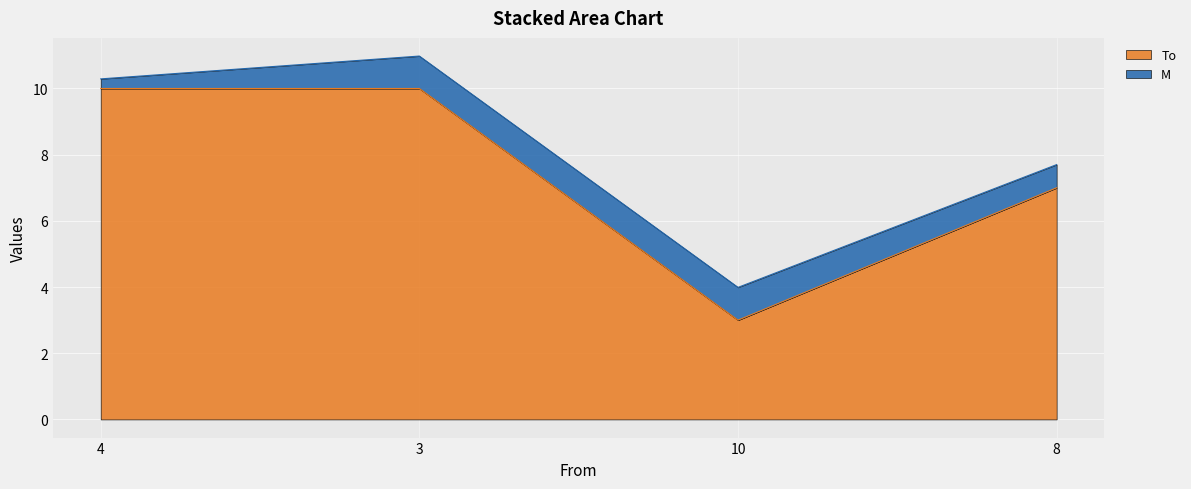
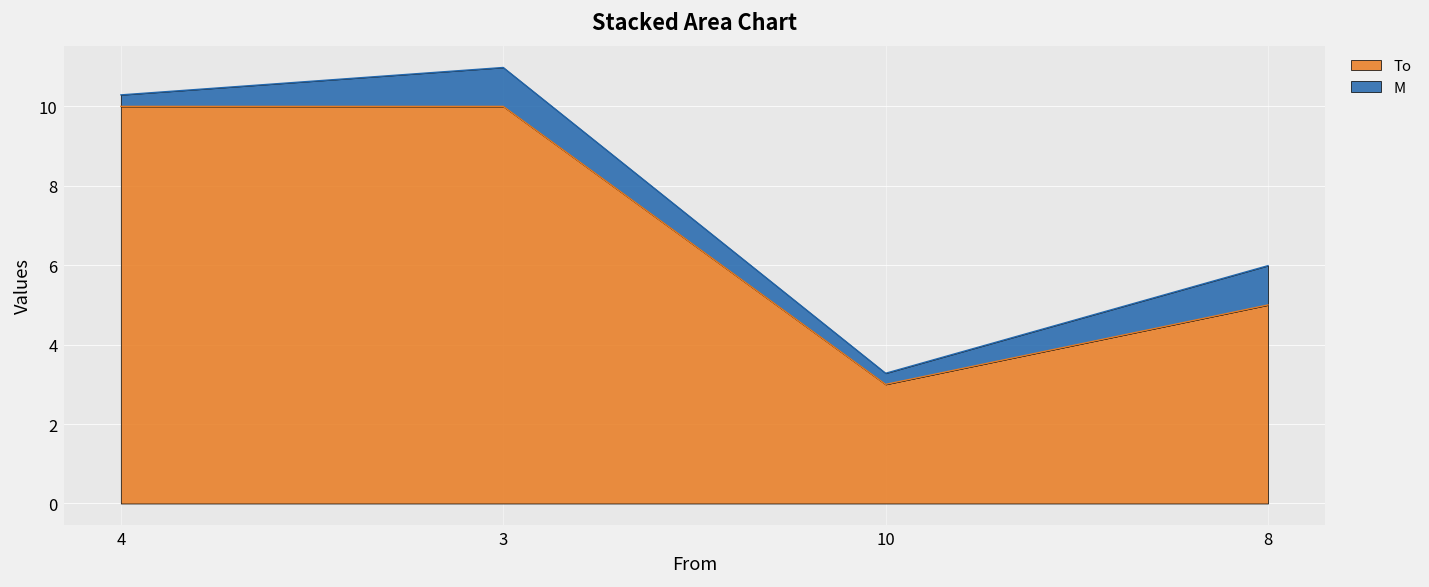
  {
    "To": {
      "4": 10,
      "3": 10,
      "10": 3,
-     "8": 7
+     "8": 5
    },
    "M": {
      "4": 0.3,
      "3": 1.0,
-     "10": 1.0,
-     "8": 0.7
+     "10": 0.3,
+     "8": 1.0
    }
  }
